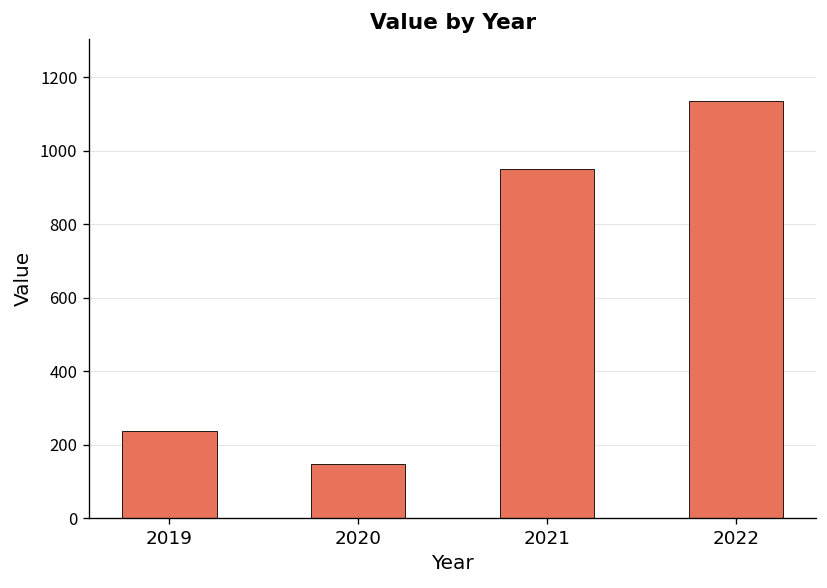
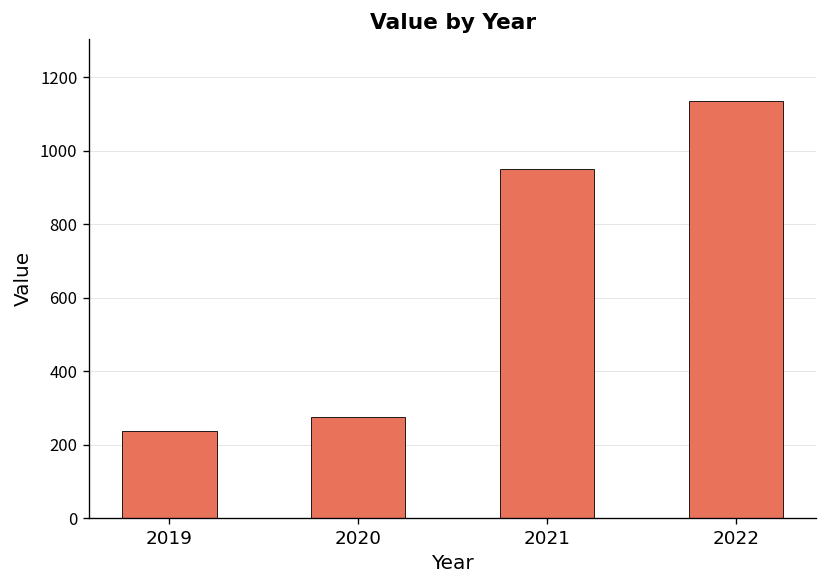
  {
    "2019": 240,
-   "2020": 150,
+   "2020": 280,
    "2021": 950,
    "2022": 1130
  }
